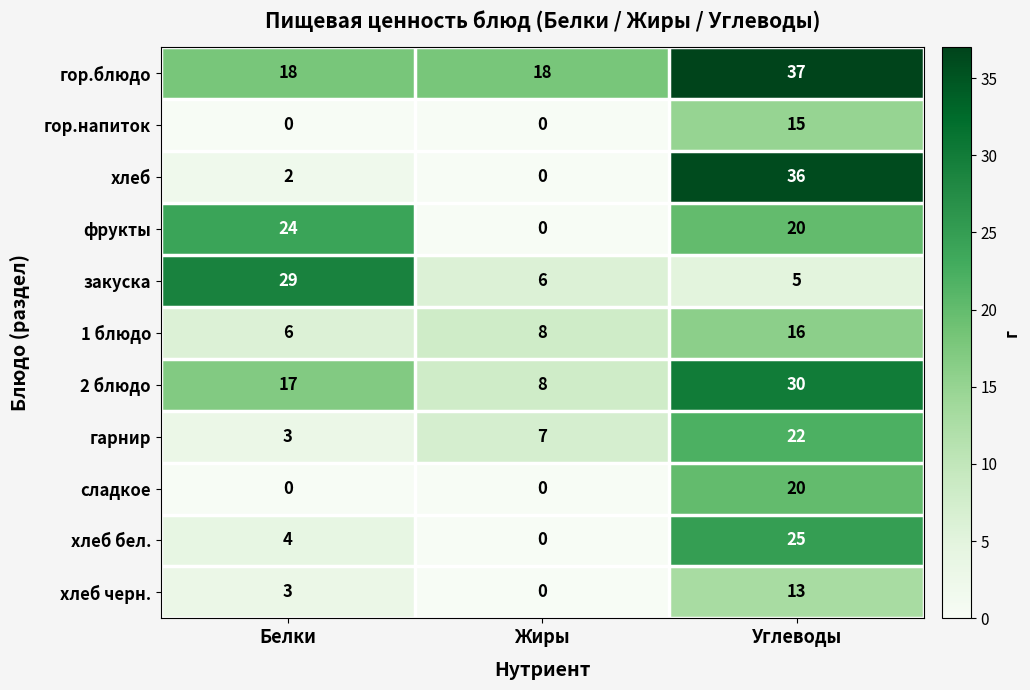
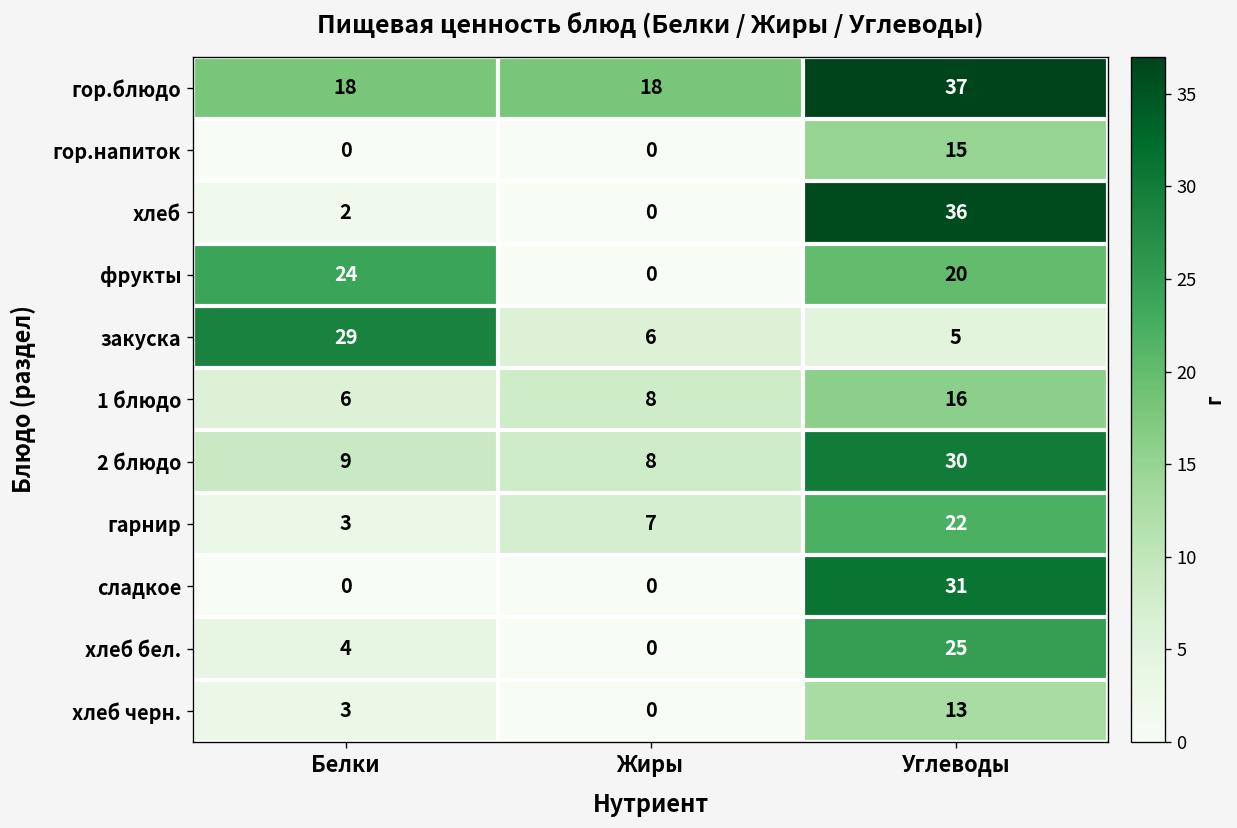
  {
    "гор.блюдо": {
      "Белки": 18,
      "Жиры": 18,
      "Углеводы": 37
    },
    "гор.напиток": {
      "Белки": 0,
      "Жиры": 0,
      "Углеводы": 15
    },
    "хлеб": {
      "Белки": 2,
      "Жиры": 0,
      "Углеводы": 36
    },
    "фрукты": {
      "Белки": 24,
      "Жиры": 0,
      "Углеводы": 20
    },
    "закуска": {
      "Белки": 29,
      "Жиры": 6,
      "Углеводы": 5
    },
    "1 блюдо": {
      "Белки": 6,
      "Жиры": 8,
      "Углеводы": 16
    },
    "2 блюдо": {
-     "Белки": 17,
+     "Белки": 9,
      "Жиры": 8,
      "Углеводы": 30
    },
    "гарнир": {
      "Белки": 3,
      "Жиры": 7,
      "Углеводы": 22
    },
    "сладкое": {
      "Белки": 0,
      "Жиры": 0,
-     "Углеводы": 20
+     "Углеводы": 31
    },
    "хлеб бел.": {
      "Белки": 4,
      "Жиры": 0,
      "Углеводы": 25
    },
    "хлеб черн.": {
      "Белки": 3,
      "Жиры": 0,
      "Углеводы": 13
    }
  }
